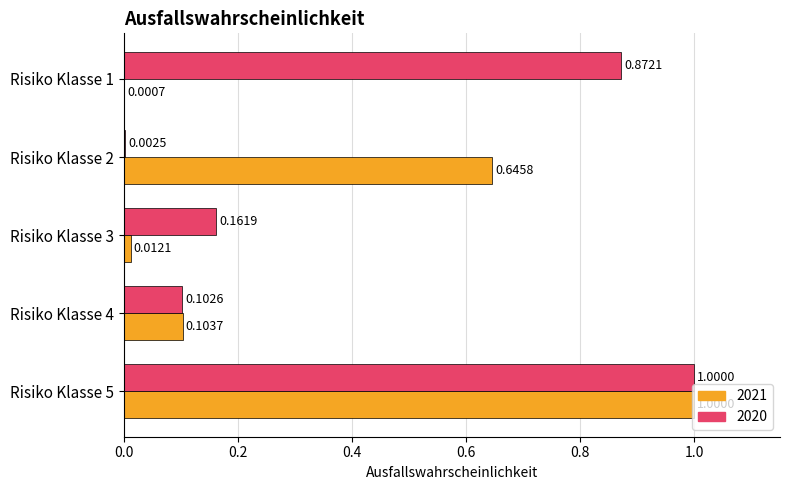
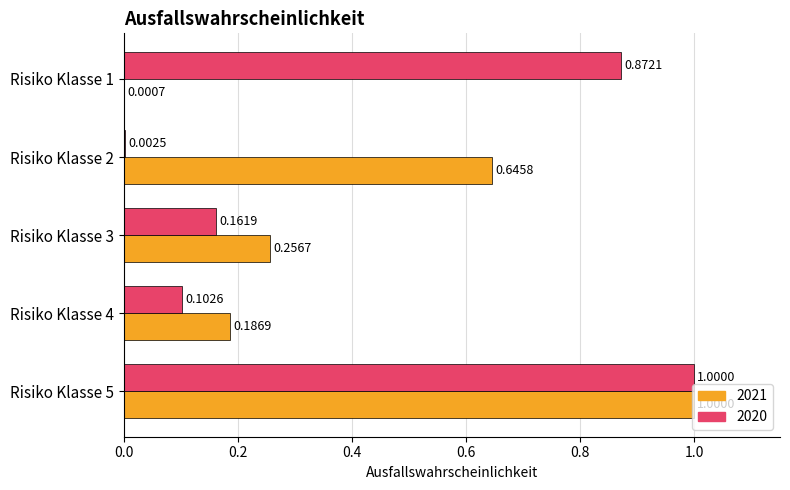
  {
    "2021": {
      "Risiko Klasse 1": 0.0007,
      "Risiko Klasse 2": 0.6458,
-     "Risiko Klasse 3": 0.0121,
-     "Risiko Klasse 4": 0.1037
+     "Risiko Klasse 3": 0.2567,
+     "Risiko Klasse 4": 0.1869
    },
    "2020": {
      "Risiko Klasse 1": 0.8721,
      "Risiko Klasse 2": 0.0025,
      "Risiko Klasse 3": 0.1619,
      "Risiko Klasse 4": 0.1026
    }
  }
